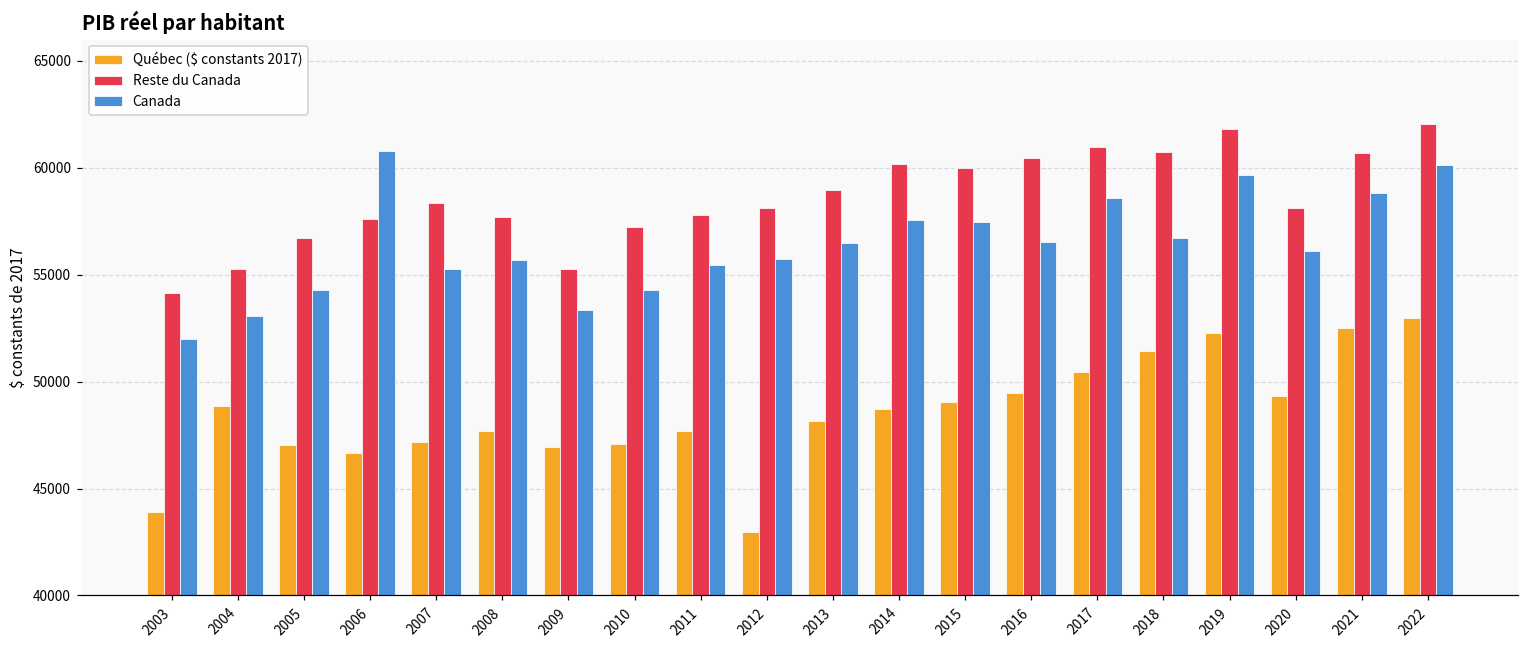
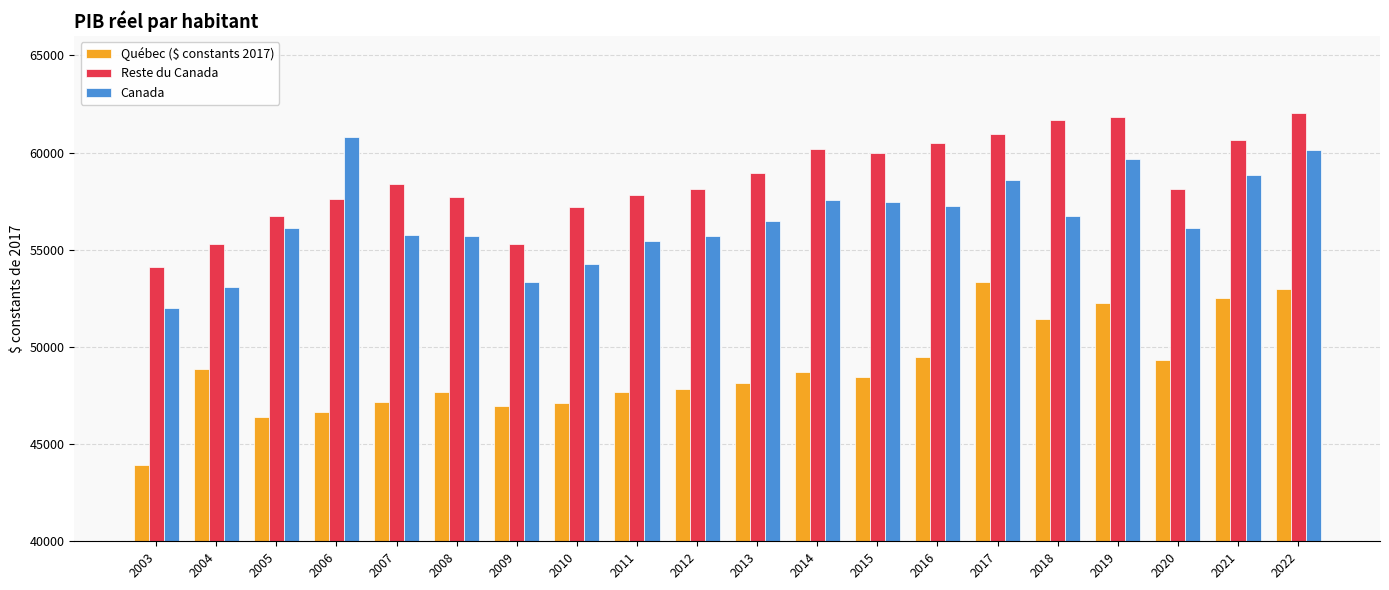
  {
    "Québec ($ constants 2017)": {
      "2003": 43900,
      "2004": 48800,
-     "2005": 47000,
+     "2005": 46400,
      "2006": 46700,
      "2007": 47200,
      "2008": 47700,
      "2009": 46900,
      "2010": 47100,
      "2011": 47700,
-     "2012": 43000,
+     "2012": 47800,
      "2013": 48100,
      "2014": 48700,
-     "2015": 49000,
+     "2015": 48400,
      "2016": 49500,
-     "2017": 50400,
+     "2017": 53400,
      "2018": 51400,
      "2019": 52300,
      "2020": 49300,
      "2021": 52500,
      "2022": 53000
    },
    "Reste du Canada": {
      "2003": 54100,
      "2004": 55300,
      "2005": 56700,
      "2006": 57600,
      "2007": 58400,
      "2008": 57700,
      "2009": 55300,
      "2010": 57200,
      "2011": 57800,
      "2012": 58100,
      "2013": 59000,
      "2014": 60200,
      "2015": 60000,
      "2016": 60500,
      "2017": 61000,
-     "2018": 60700,
+     "2018": 61700,
      "2019": 61800,
      "2020": 58100,
      "2021": 60700,
      "2022": 62100
    },
    "Canada": {
      "2003": 52000,
      "2004": 53100,
-     "2005": 54300,
+     "2005": 56100,
      "2006": 60800,
-     "2007": 55300,
+     "2007": 55800,
      "2008": 55700,
      "2009": 53300,
      "2010": 54300,
      "2011": 55400,
      "2012": 55700,
      "2013": 56500,
      "2014": 57500,
      "2015": 57500,
-     "2016": 56500,
+     "2016": 57300,
      "2017": 58600,
      "2018": 56700,
      "2019": 59700,
      "2020": 56100,
      "2021": 58800,
      "2022": 60100
    }
  }
